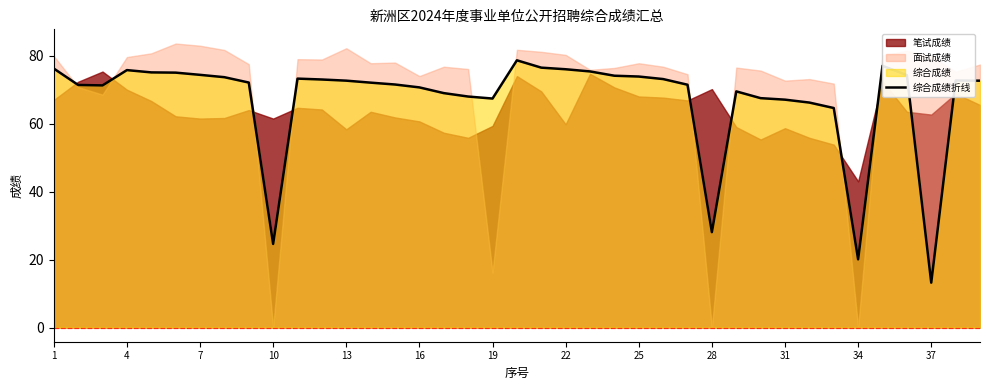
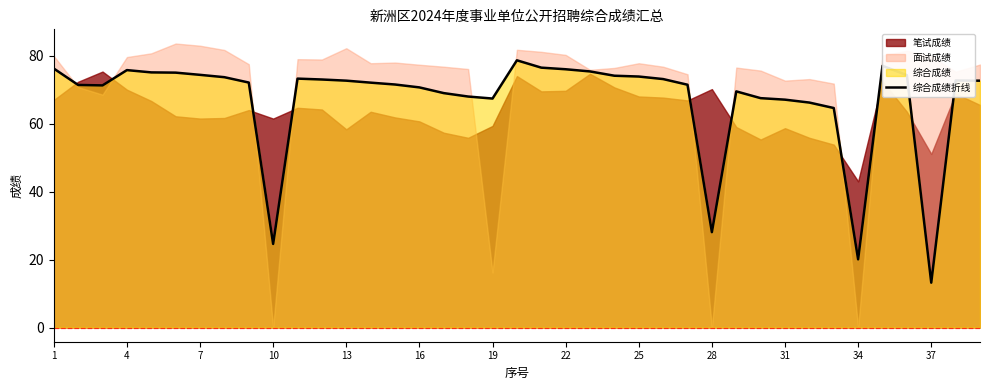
  {
    "笔试成绩": {
      "1": 67,
      "4": 70,
      "7": 62,
      "10": 62,
      "13": 58,
      "16": 61,
      "19": 59,
-     "22": 60,
+     "22": 70,
      "25": 68,
      "28": 70,
      "31": 59,
      "34": 43,
-     "37": 63
+     "37": 51
    },
    "面试成绩": {
      "1": 80,
      "4": 80,
      "7": 83,
      "10": 0,
      "13": 82,
-     "16": 74,
+     "16": 77,
      "19": 16,
      "22": 80,
      "25": 78,
      "28": 0,
      "31": 73,
      "34": 0
    },
    "综合成绩": {
      "1": 76,
      "4": 76,
      "7": 74,
      "10": 25,
      "13": 73,
      "16": 71,
      "19": 67,
      "22": 76,
      "25": 74,
      "28": 28,
      "31": 67,
      "34": 20,
      "37": 13
    }
  }
